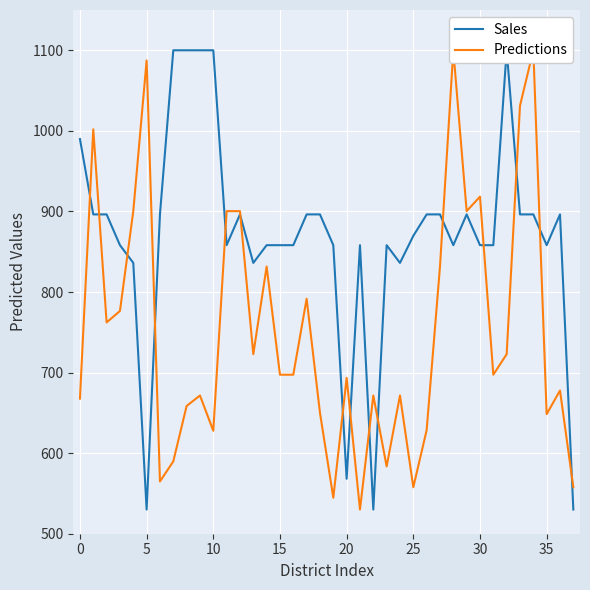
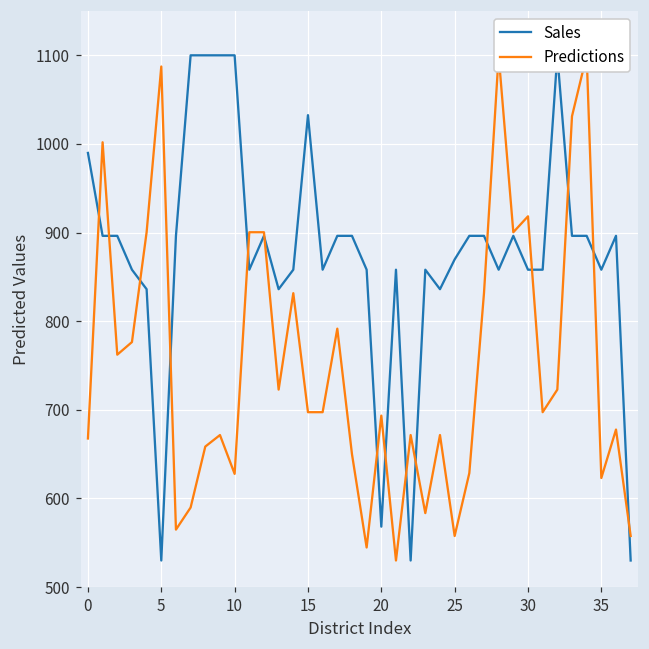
  {
    "Sales": {
      "0": 990,
      "5": 530,
      "10": 1100,
-     "15": 860,
+     "15": 1030,
      "20": 570,
      "25": 870,
      "30": 860,
      "35": 860
    },
    "Predictions": {
      "0": 670,
      "5": 1090,
      "10": 630,
      "15": 700,
      "20": 690,
      "25": 560,
      "30": 920,
-     "35": 650
+     "35": 620
    }
  }
